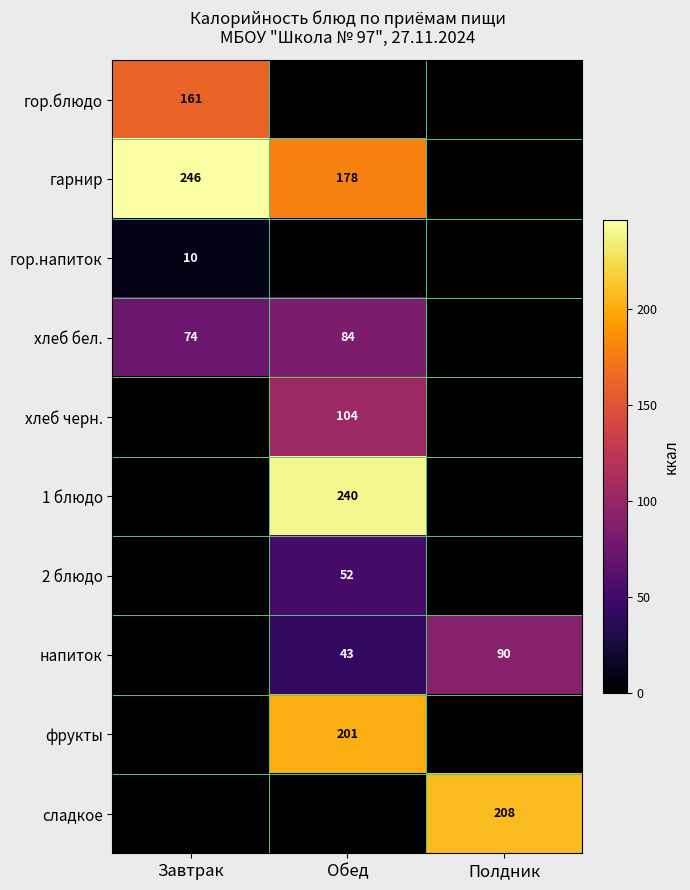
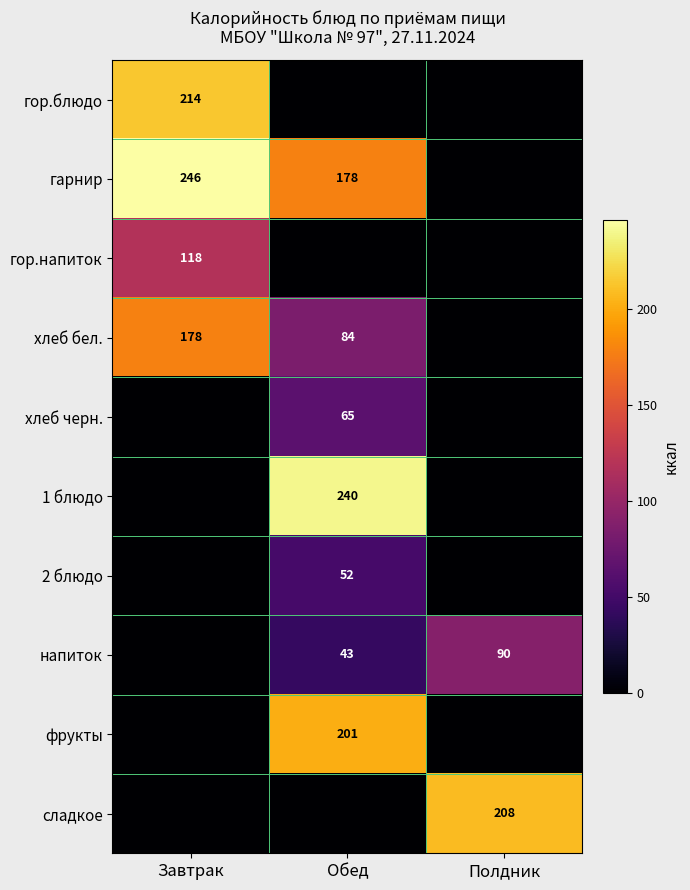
  {
    "гор.блюдо": {
-     "Завтрак": 161
+     "Завтрак": 214
    },
    "гарнир": {
      "Завтрак": 246,
      "Обед": 178
    },
    "гор.напиток": {
-     "Завтрак": 10
+     "Завтрак": 118
    },
    "хлеб бел.": {
-     "Завтрак": 74,
+     "Завтрак": 178,
      "Обед": 84
    },
    "хлеб черн.": {
-     "Обед": 104
+     "Обед": 65
    },
    "1 блюдо": {
      "Обед": 240
    },
    "2 блюдо": {
      "Обед": 52
    },
    "напиток": {
      "Обед": 43,
      "Полдник": 90
    },
    "фрукты": {
      "Обед": 201
    },
    "сладкое": {
      "Полдник": 208
    }
  }
